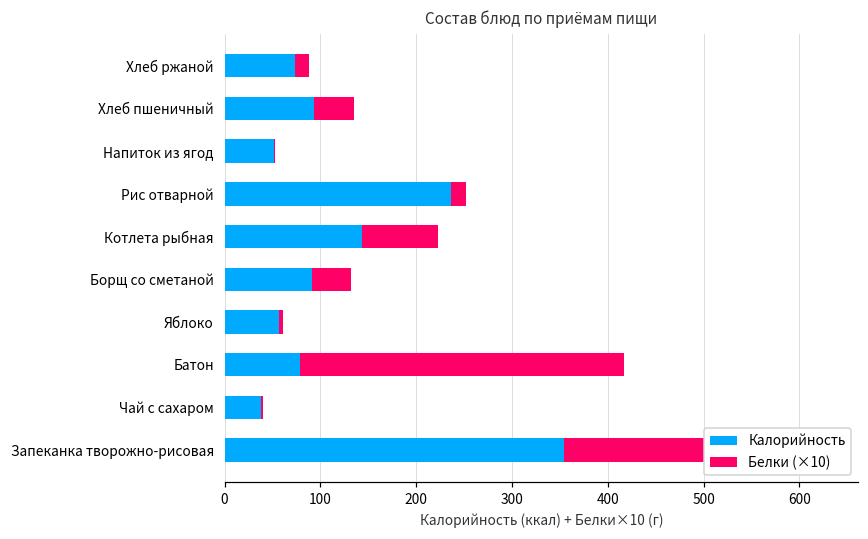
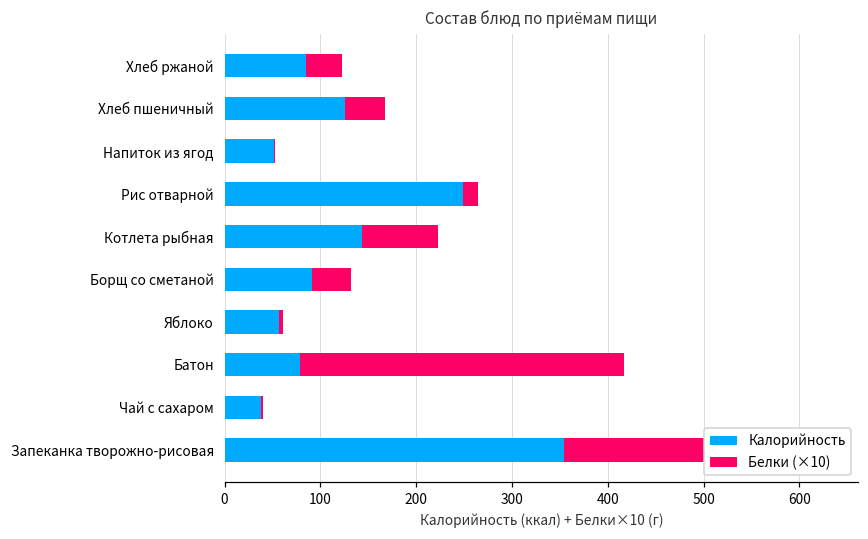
  {
    "Калорийность": {
-     "Хлеб ржаной": 70,
-     "Хлеб пшеничный": 90,
+     "Хлеб ржаной": 90,
+     "Хлеб пшеничный": 130,
      "Напиток из ягод": 50,
-     "Рис отварной": 240,
+     "Рис отварной": 250,
      "Котлета рыбная": 140,
      "Борщ со сметаной": 90,
      "Яблоко": 60,
      "Батон": 80,
      "Чай с сахаром": 40,
      "Запеканка творожно-рисовая": 350
    },
    "Белки (×10)": {
-     "Хлеб ржаной": 10,
+     "Хлеб ржаной": 40,
      "Хлеб пшеничный": 40,
      "Рис отварной": 20,
      "Котлета рыбная": 80,
      "Борщ со сметаной": 40,
      "Яблоко": 0,
      "Батон": 340
    }
  }
